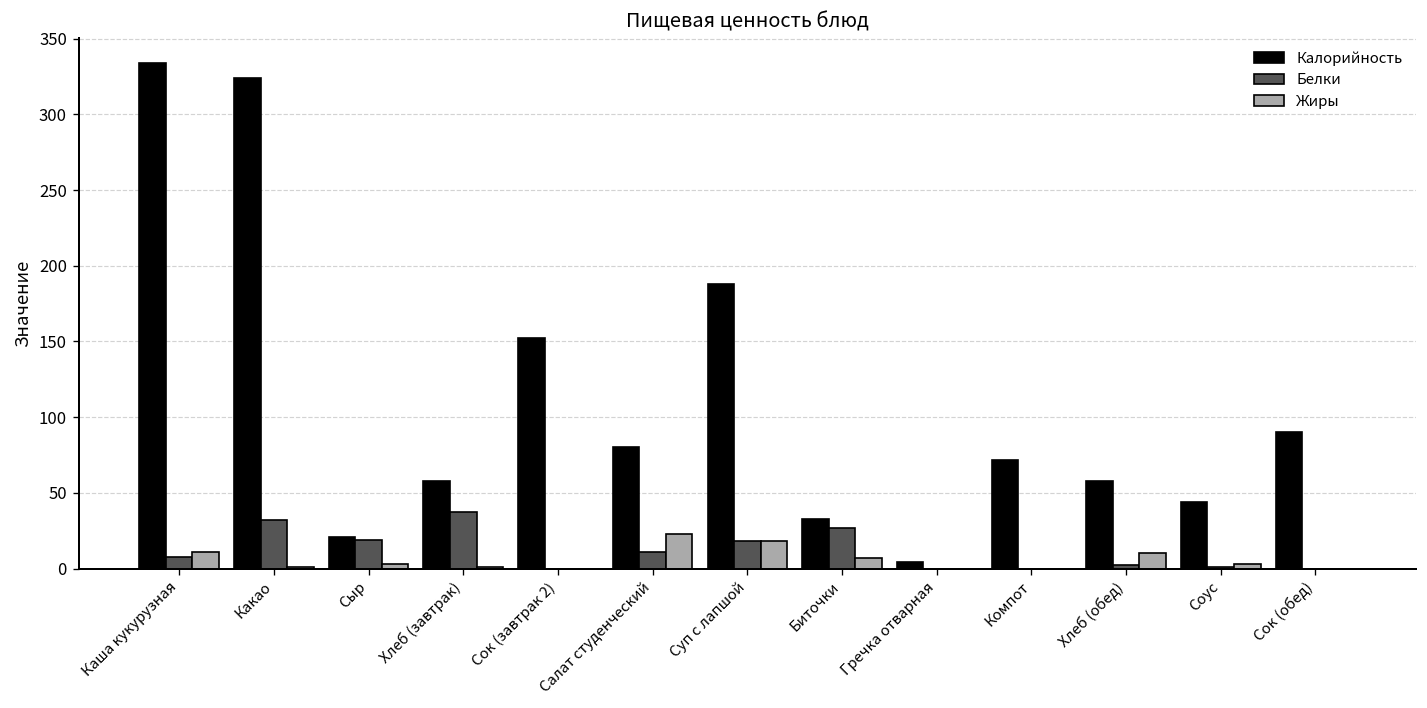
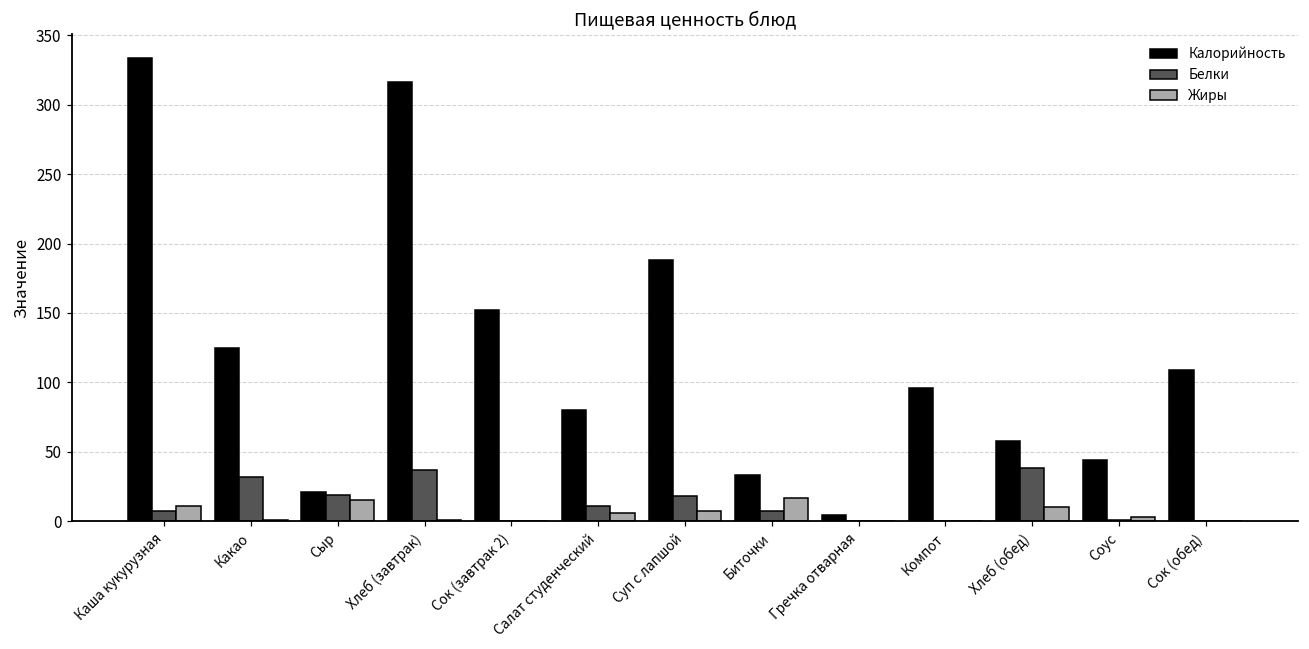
  {
    "Калорийность": {
      "Каша кукурузная": 334,
-     "Какао": 324,
+     "Какао": 125,
      "Сыр": 21,
-     "Хлеб (завтрак)": 58,
+     "Хлеб (завтрак)": 317,
      "Сок (завтрак 2)": 152,
      "Салат студенческий": 80,
      "Суп с лапшой": 188,
      "Биточки": 33,
      "Гречка отварная": 4,
-     "Компот": 72,
+     "Компот": 96,
      "Хлеб (обед)": 58,
      "Соус": 44,
-     "Сок (обед)": 90
+     "Сок (обед)": 109
    },
    "Белки": {
      "Каша кукурузная": 8,
      "Какао": 32,
      "Сыр": 19,
      "Хлеб (завтрак)": 37,
      "Сок (завтрак 2)": 0,
      "Салат студенческий": 11,
      "Суп с лапшой": 18,
-     "Биточки": 27,
+     "Биточки": 7,
      "Гречка отварная": 0,
      "Компот": 0,
-     "Хлеб (обед)": 2,
+     "Хлеб (обед)": 38,
      "Сок (обед)": 0
    },
    "Жиры": {
      "Каша кукурузная": 11,
-     "Сыр": 3,
+     "Сыр": 15,
      "Сок (завтрак 2)": 0,
-     "Салат студенческий": 23,
-     "Суп с лапшой": 18,
-     "Биточки": 7,
+     "Салат студенческий": 6,
+     "Суп с лапшой": 7,
+     "Биточки": 17,
      "Гречка отварная": 0,
      "Компот": 0,
      "Хлеб (обед)": 10,
      "Соус": 3,
      "Сок (обед)": 0
    }
  }
